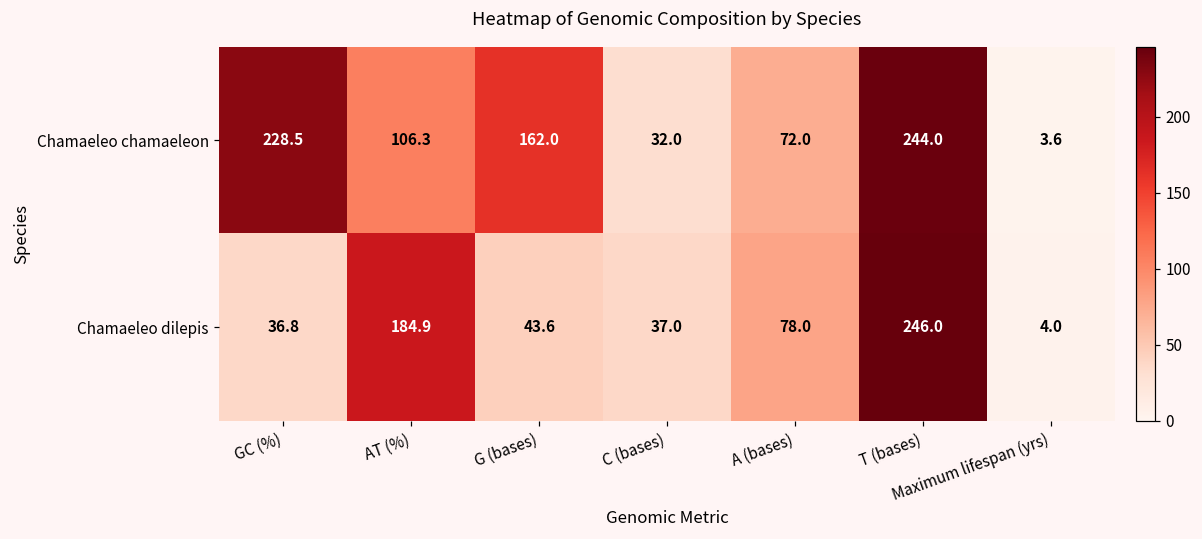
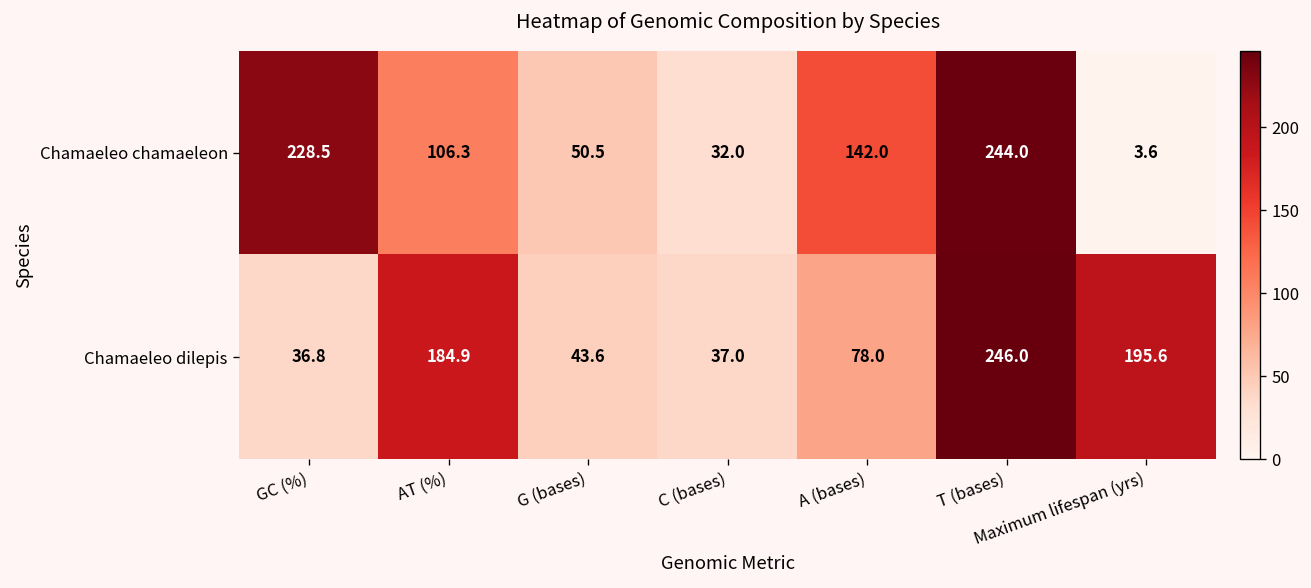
  {
    "Chamaeleo chamaeleon": {
      "GC (%)": 228.5,
      "AT (%)": 106.3,
-     "G (bases)": 162.0,
+     "G (bases)": 50.5,
      "C (bases)": 32.0,
-     "A (bases)": 72.0,
+     "A (bases)": 142.0,
      "T (bases)": 244.0,
      "Maximum lifespan (yrs)": 3.6
    },
    "Chamaeleo dilepis": {
      "GC (%)": 36.8,
      "AT (%)": 184.9,
      "G (bases)": 43.6,
      "C (bases)": 37.0,
      "A (bases)": 78.0,
      "T (bases)": 246.0,
-     "Maximum lifespan (yrs)": 4.0
+     "Maximum lifespan (yrs)": 195.6
    }
  }
